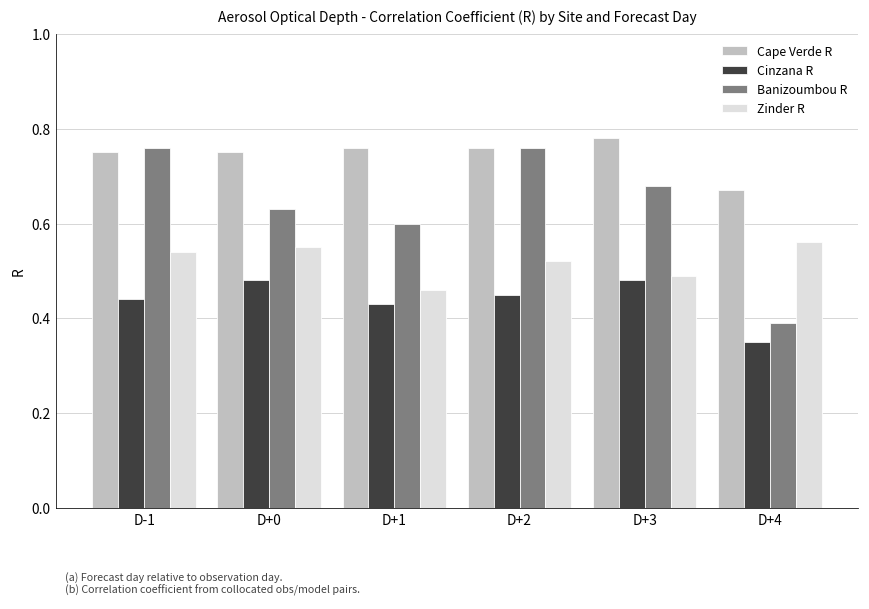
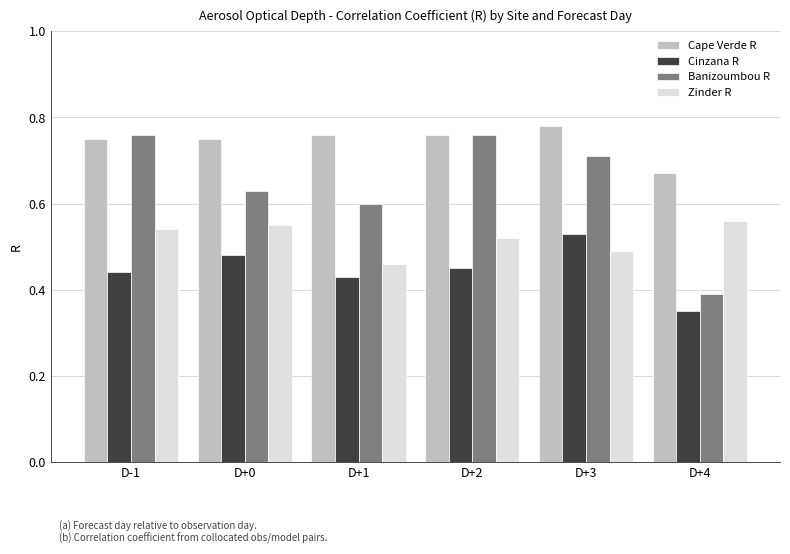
  {
    "Cinzana R": {
      "D-1": 0.44,
      "D+0": 0.48,
      "D+1": 0.43,
      "D+2": 0.45,
-     "D+3": 0.48,
+     "D+3": 0.53,
      "D+4": 0.35
    },
    "Banizoumbou R": {
      "D-1": 0.76,
      "D+0": 0.63,
      "D+1": 0.60,
      "D+2": 0.76,
-     "D+3": 0.68,
+     "D+3": 0.71,
      "D+4": 0.39
    }
  }
